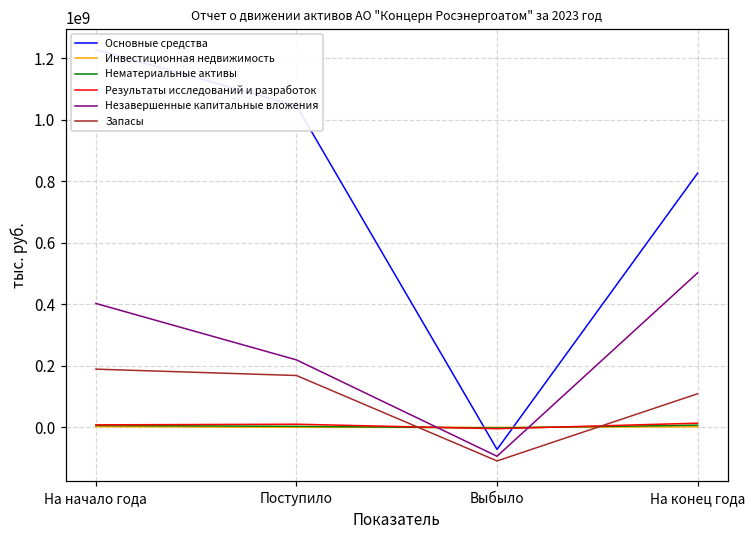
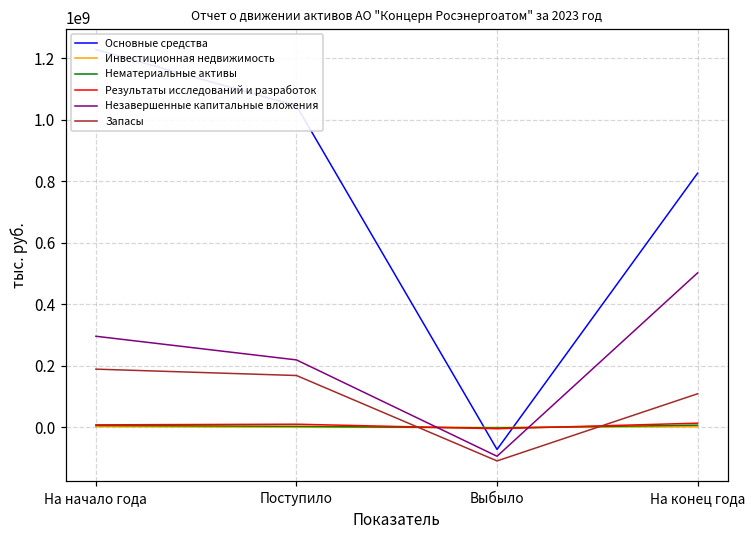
  {
    "Основные средства": {
      "Выбыло": -70000000,
      "На конец года": 830000000
    },
    "Незавершенные капитальные вложения": {
-     "На начало года": 400000000,
+     "На начало года": 300000000,
      "Поступило": 220000000,
      "Выбыло": -90000000,
      "На конец года": 500000000
    },
    "Запасы": {
      "На начало года": 190000000,
      "Поступило": 170000000,
      "Выбыло": -110000000,
      "На конец года": 110000000
    }
  }
